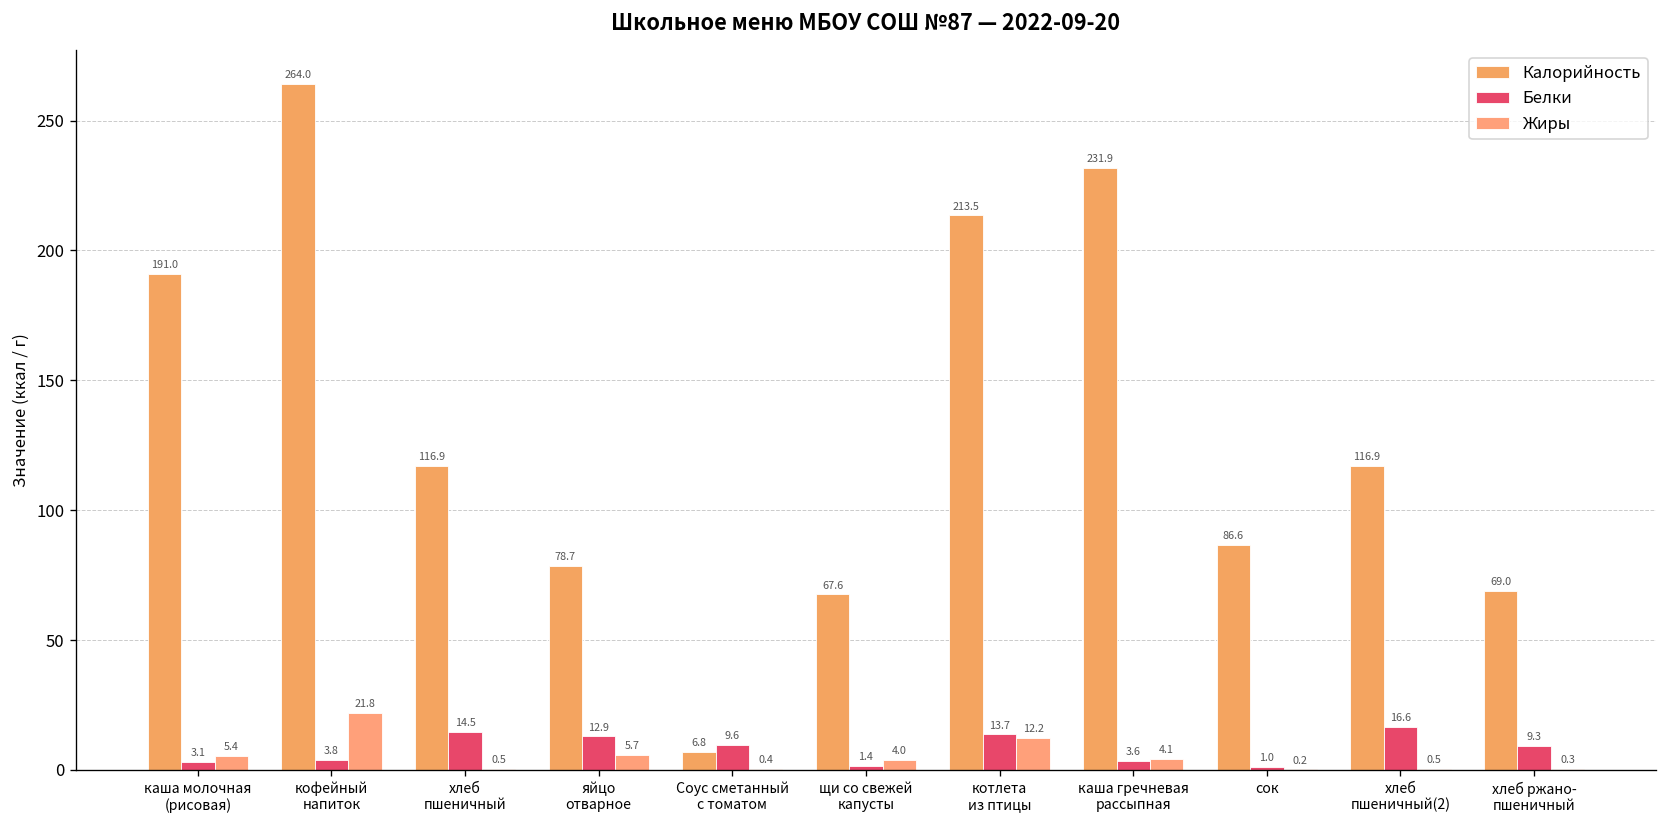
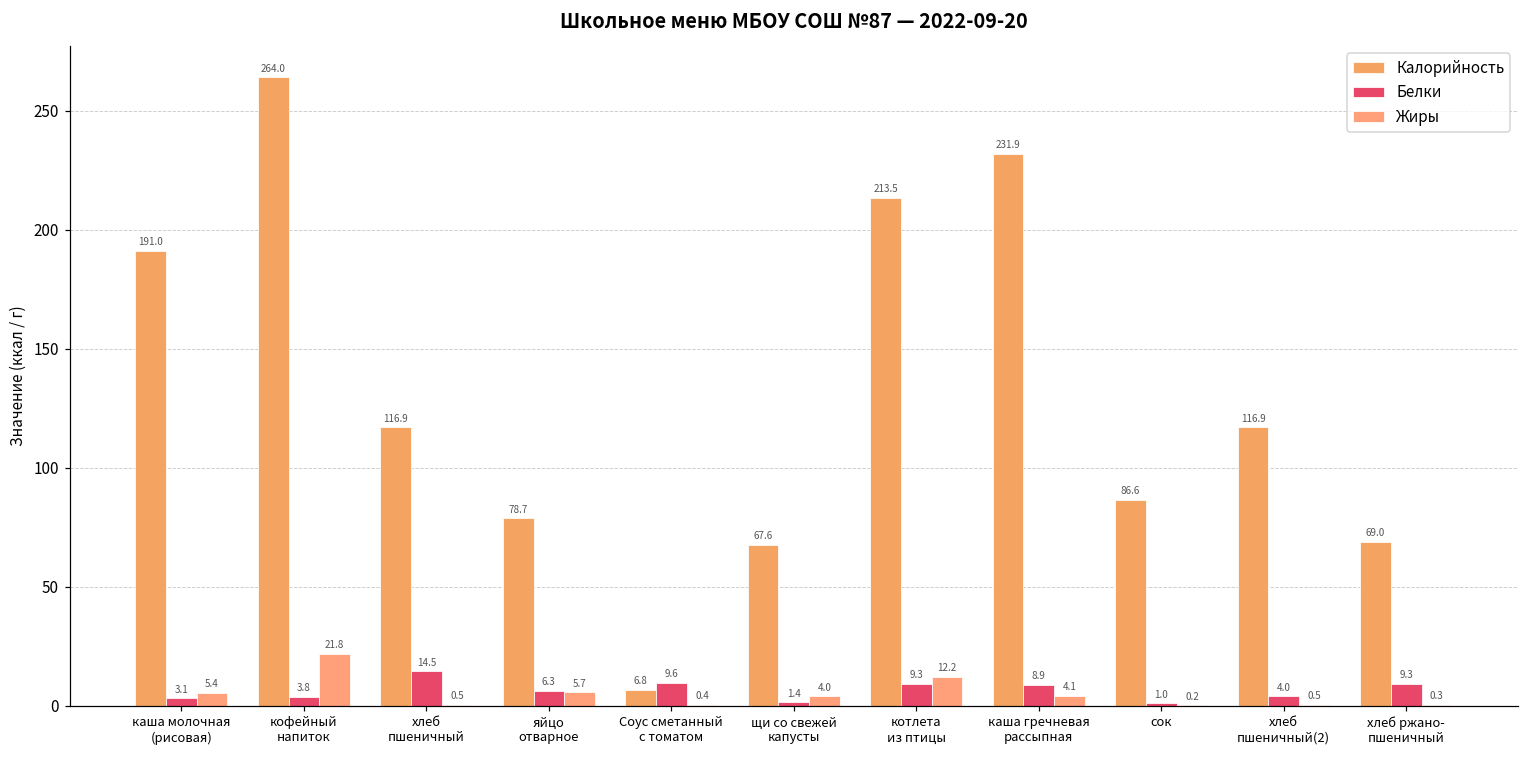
  {
    "Белки": {
      "каша молочная (рисовая)": 3.1,
      "кофейный напиток": 3.8,
      "хлеб пшеничный": 14.5,
-     "яйцо отварное": 12.9,
+     "яйцо отварное": 6.3,
      "Соус сметанный с томатом": 9.6,
      "щи со свежей капусты": 1.4,
-     "котлета из птицы": 13.7,
-     "каша гречневая рассыпная": 3.6,
+     "котлета из птицы": 9.3,
+     "каша гречневая рассыпная": 8.9,
      "сок": 1.0,
-     "хлеб пшеничный(2)": 16.6,
+     "хлеб пшеничный(2)": 4.0,
      "хлеб ржано- пшеничный": 9.3
    }
  }
